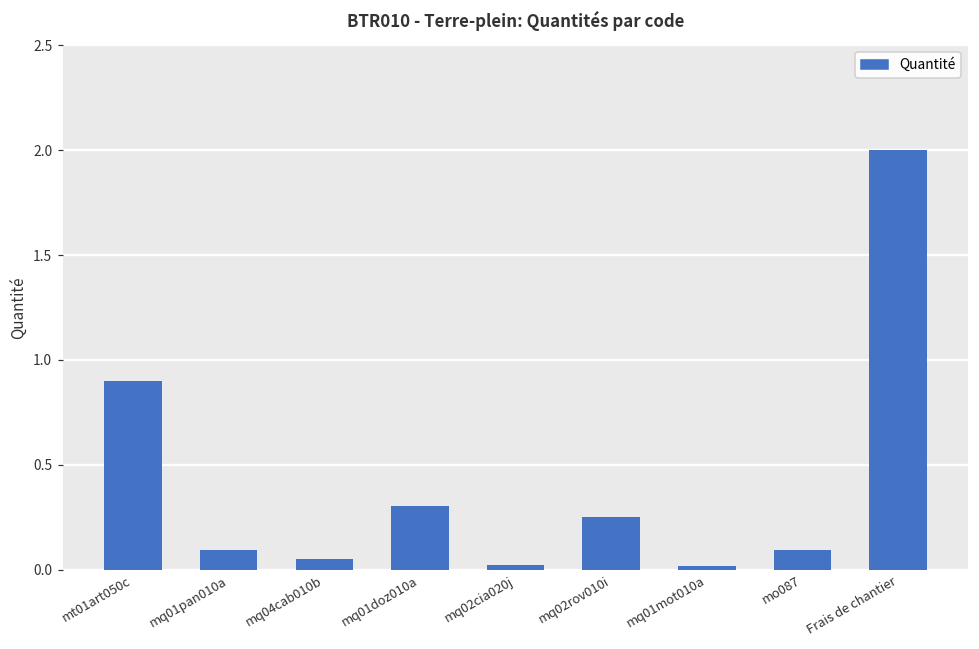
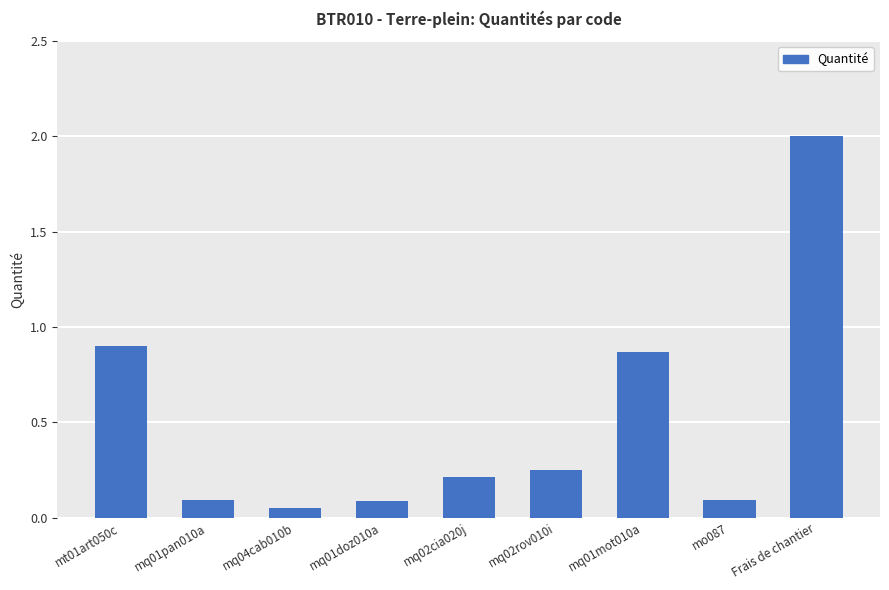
  {
    "mt01art050c": 0.90,
    "mq01pan010a": 0.09,
    "mq04cab010b": 0.05,
-   "mq01doz010a": 0.30,
-   "mq02cia020j": 0.02,
+   "mq01doz010a": 0.09,
+   "mq02cia020j": 0.22,
    "mq02rov010i": 0.25,
-   "mq01mot010a": 0.02,
+   "mq01mot010a": 0.87,
    "mo087": 0.10,
    "Frais de chantier": 2.00
  }
